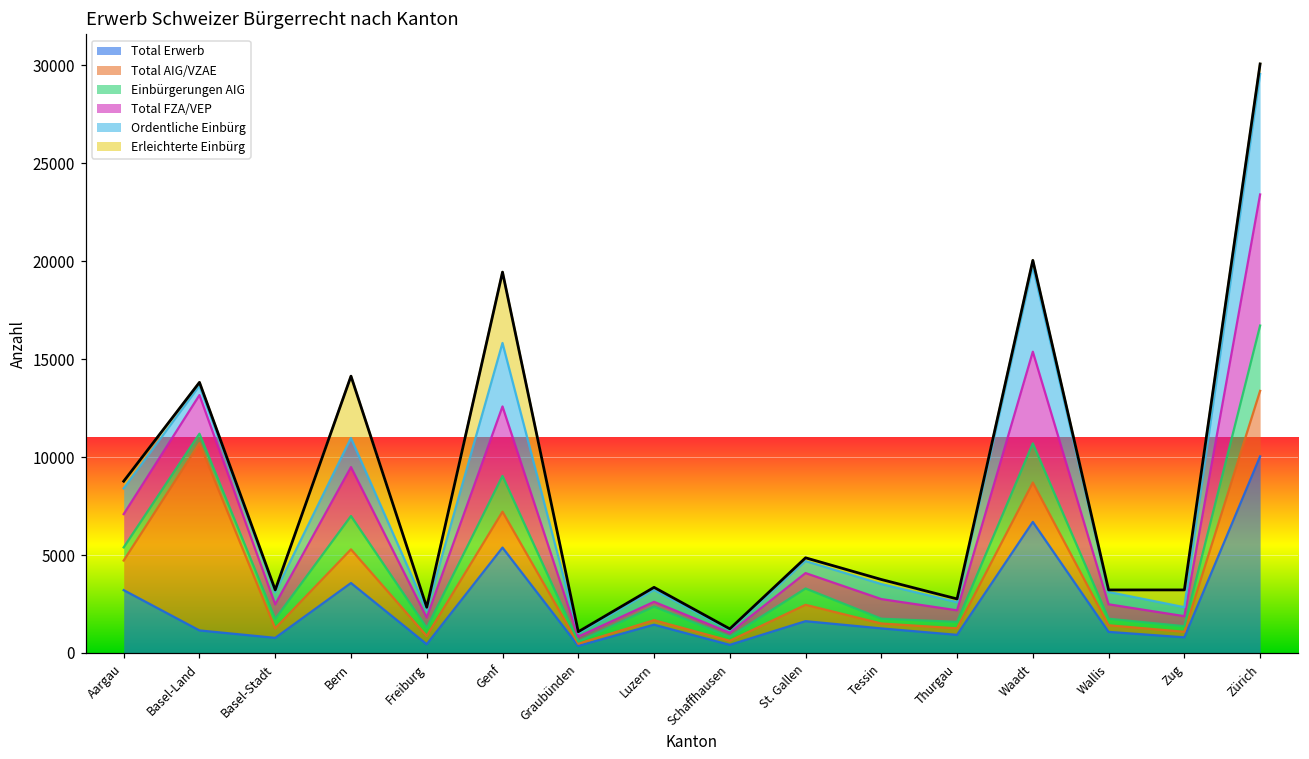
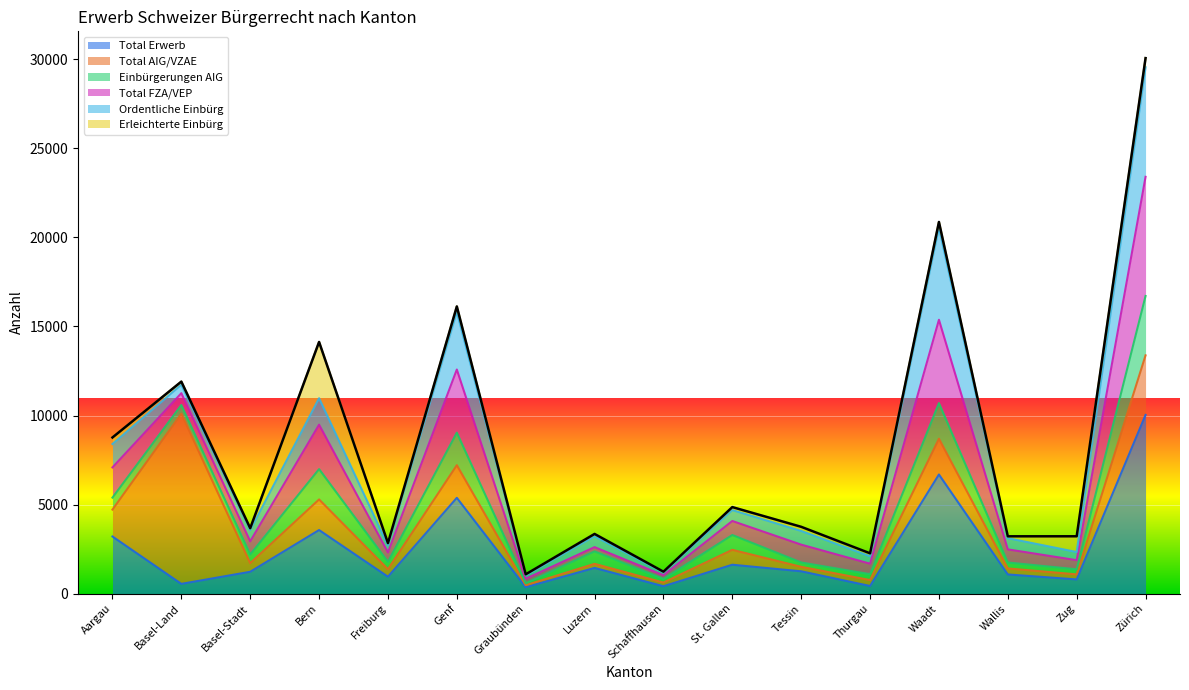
  {
    "Total Erwerb": {
      "Aargau": 3200,
-     "Basel-Land": 1200,
-     "Basel-Stadt": 800,
+     "Basel-Land": 500,
+     "Basel-Stadt": 1200,
      "Bern": 3600,
-     "Freiburg": 400,
+     "Freiburg": 1000,
      "Genf": 5400,
      "Luzern": 1400,
      "Schaffhausen": 400,
      "St. Gallen": 1600,
      "Tessin": 1300,
-     "Thurgau": 900,
+     "Thurgau": 400,
      "Waadt": 6700,
      "Wallis": 1100,
      "Zug": 800,
      "Zürich": 10000
    },
    "Total AIG/VZAE": {
      "Aargau": 1500,
      "Basel-Land": 9600,
      "Basel-Stadt": 500,
      "Bern": 1700,
      "Freiburg": 400,
      "Genf": 1800,
      "Luzern": 200,
      "Schaffhausen": 200,
      "St. Gallen": 800,
      "Tessin": 300,
      "Thurgau": 300,
      "Waadt": 2000,
      "Wallis": 300,
      "Zug": 300,
      "Zürich": 3300
    },
    "Einbürgerungen AIG": {
      "Aargau": 700,
      "Basel-Land": 500,
      "Basel-Stadt": 500,
      "Bern": 1700,
      "Freiburg": 400,
      "Genf": 1800,
      "Luzern": 700,
      "Schaffhausen": 200,
      "St. Gallen": 800,
      "Tessin": 200,
      "Thurgau": 300,
      "Waadt": 2000,
      "Wallis": 300,
      "Zug": 300,
      "Zürich": 3300
    },
    "Total FZA/VEP": {
      "Aargau": 1700,
-     "Basel-Land": 2000,
+     "Basel-Land": 700,
      "Basel-Stadt": 700,
      "Bern": 2500,
      "Freiburg": 500,
      "Genf": 3500,
      "Graubünden": 300,
      "Luzern": 200,
      "Schaffhausen": 200,
      "St. Gallen": 800,
      "Tessin": 1000,
      "Thurgau": 600,
      "Waadt": 4700,
      "Wallis": 700,
      "Zug": 500,
      "Zürich": 6700
    },
    "Ordentliche Einbürg": {
      "Aargau": 1300,
      "Basel-Land": 500,
      "Bern": 1500,
      "Genf": 3200,
      "St. Gallen": 600,
      "Tessin": 800,
      "Thurgau": 400,
-     "Waadt": 4400,
+     "Waadt": 5200,
      "Zug": 500,
      "Zürich": 6100
    },
    "Erleichterte Einbürg": {
      "Aargau": 400,
      "Basel-Land": 200,
      "Bern": 3200,
-     "Genf": 3600,
+     "Genf": 300,
      "St. Gallen": 200,
      "Tessin": 200,
      "Thurgau": 200,
      "Waadt": 300,
      "Zug": 900,
      "Zürich": 500
    }
  }
